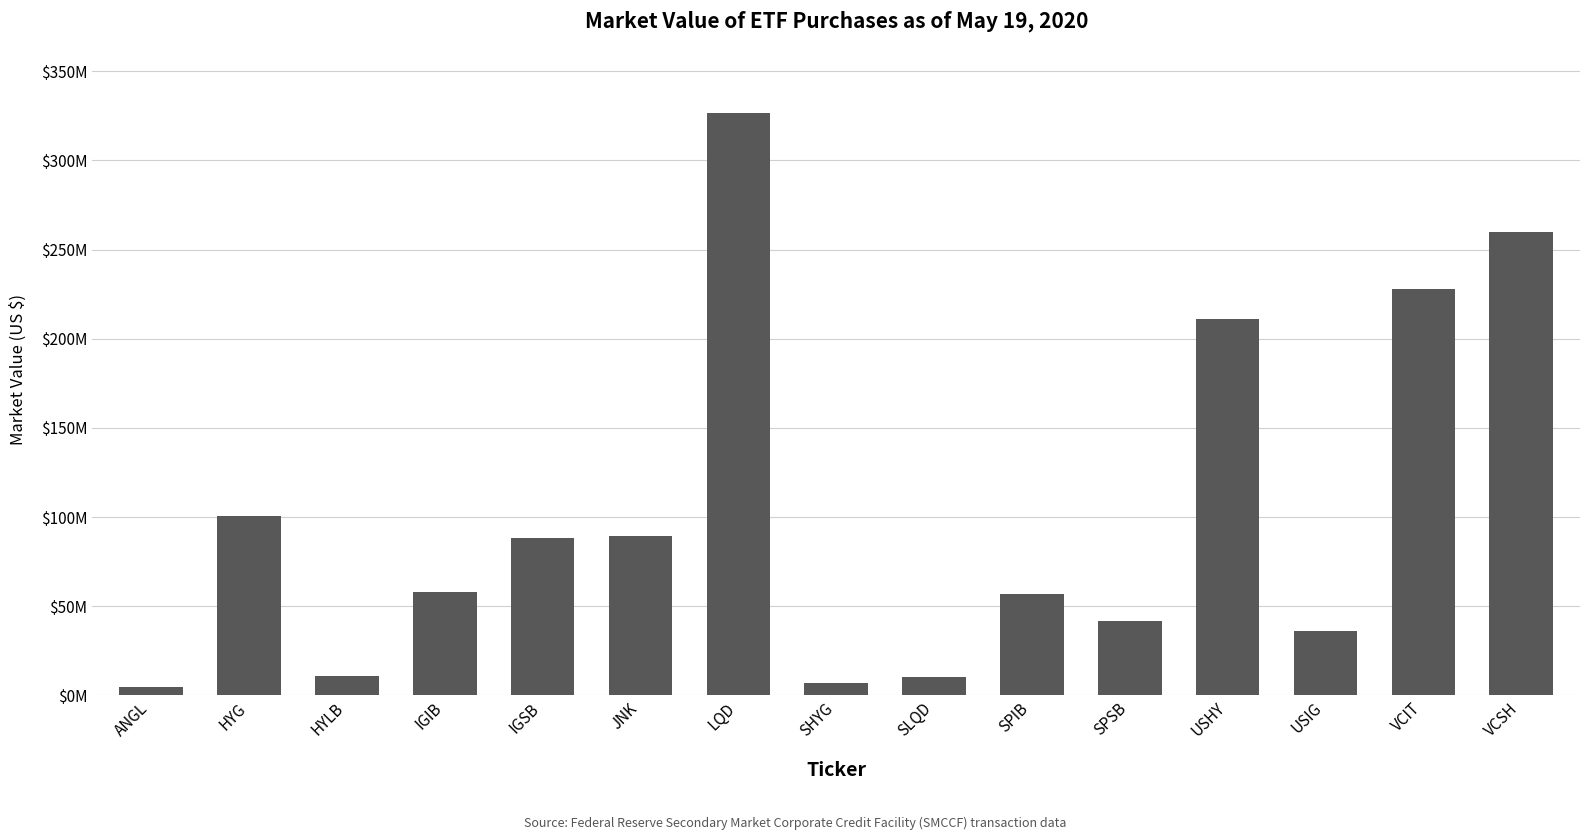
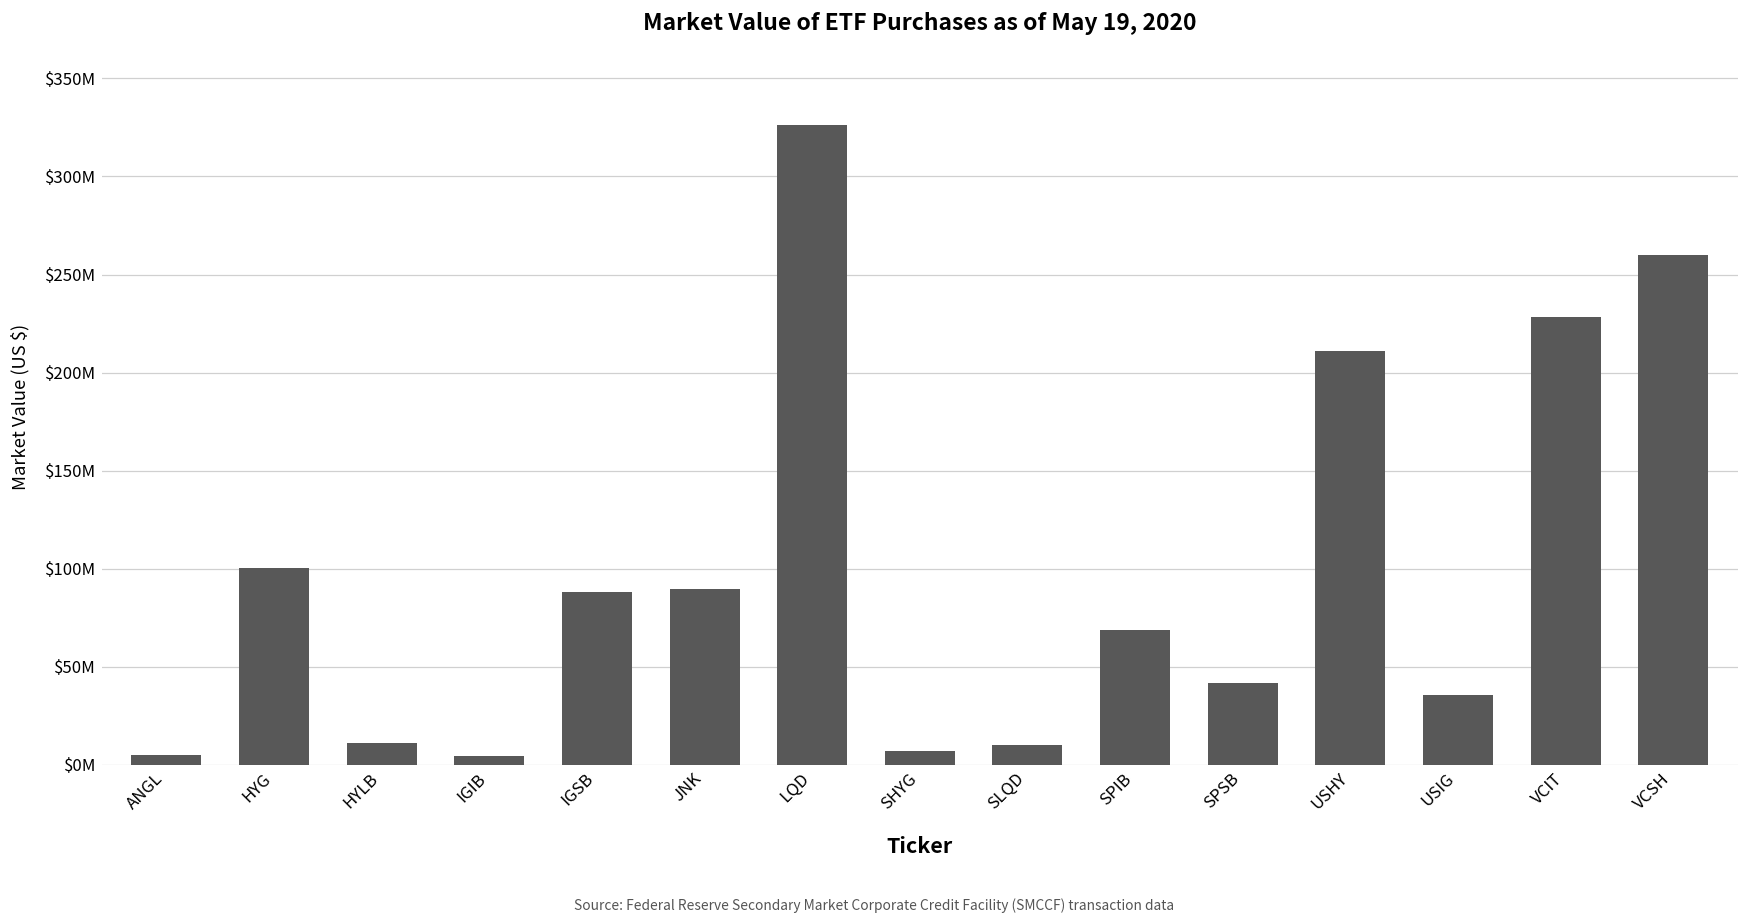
  {
    "ANGL": "$5000000",
    "HYG": "$101000000",
    "HYLB": "$11000000",
-   "IGIB": "$58000000",
+   "IGIB": "$5000000",
    "IGSB": "$88000000",
    "JNK": "$90000000",
    "LQD": "$326000000",
    "SHYG": "$7000000",
    "SLQD": "$10000000",
-   "SPIB": "$57000000",
+   "SPIB": "$69000000",
    "SPSB": "$42000000",
    "USHY": "$211000000",
    "USIG": "$36000000",
    "VCIT": "$228000000",
    "VCSH": "$260000000"
  }
